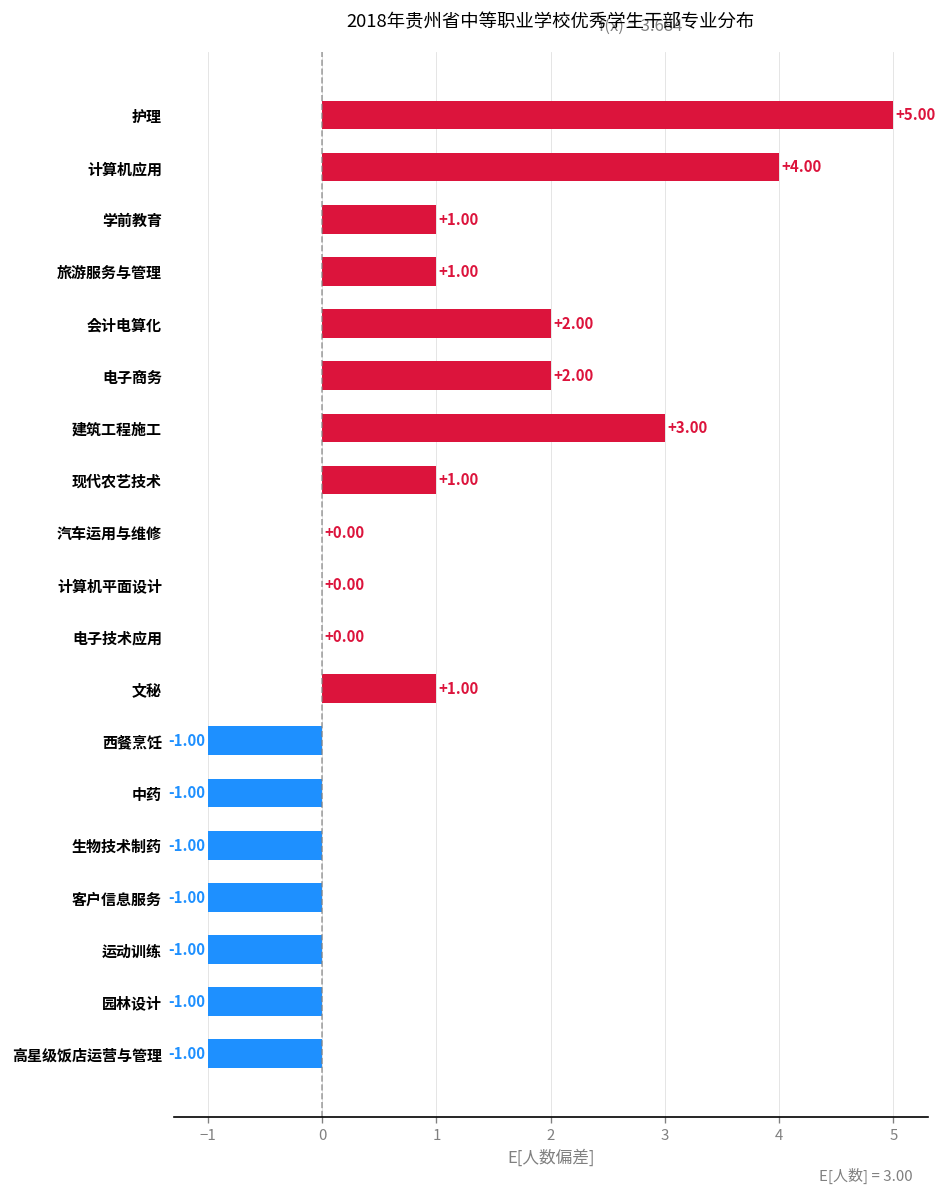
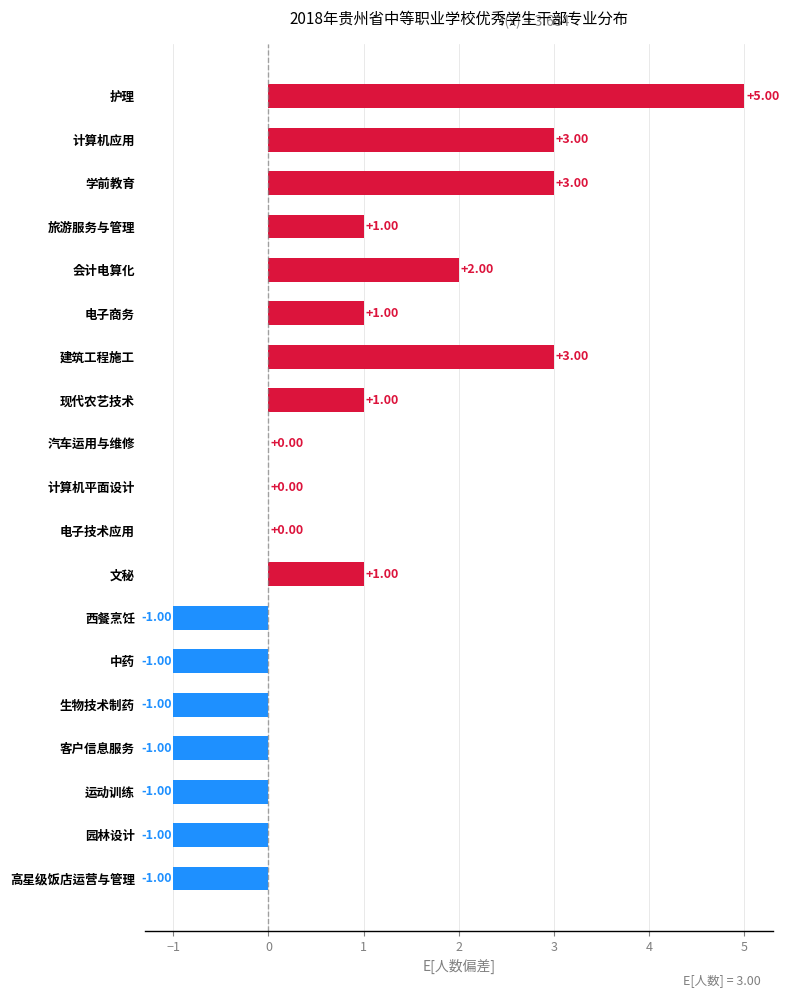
  {
    "护理": "+5.00",
-   "计算机应用": "+4.00",
-   "学前教育": "+1.00",
+   "计算机应用": "+3.00",
+   "学前教育": "+3.00",
    "旅游服务与管理": "+1.00",
    "会计电算化": "+2.00",
-   "电子商务": "+2.00",
+   "电子商务": "+1.00",
    "建筑工程施工": "+3.00",
    "现代农艺技术": "+1.00",
    "汽车运用与维修": "+0.00",
    "计算机平面设计": "+0.00",
    "电子技术应用": "+0.00",
    "文秘": "+1.00",
    "西餐烹饪": "-1.00",
    "中药": "-1.00",
    "生物技术制药": "-1.00",
    "客户信息服务": "-1.00",
    "运动训练": "-1.00",
    "园林设计": "-1.00",
    "高星级饭店运营与管理": "-1.00"
  }
